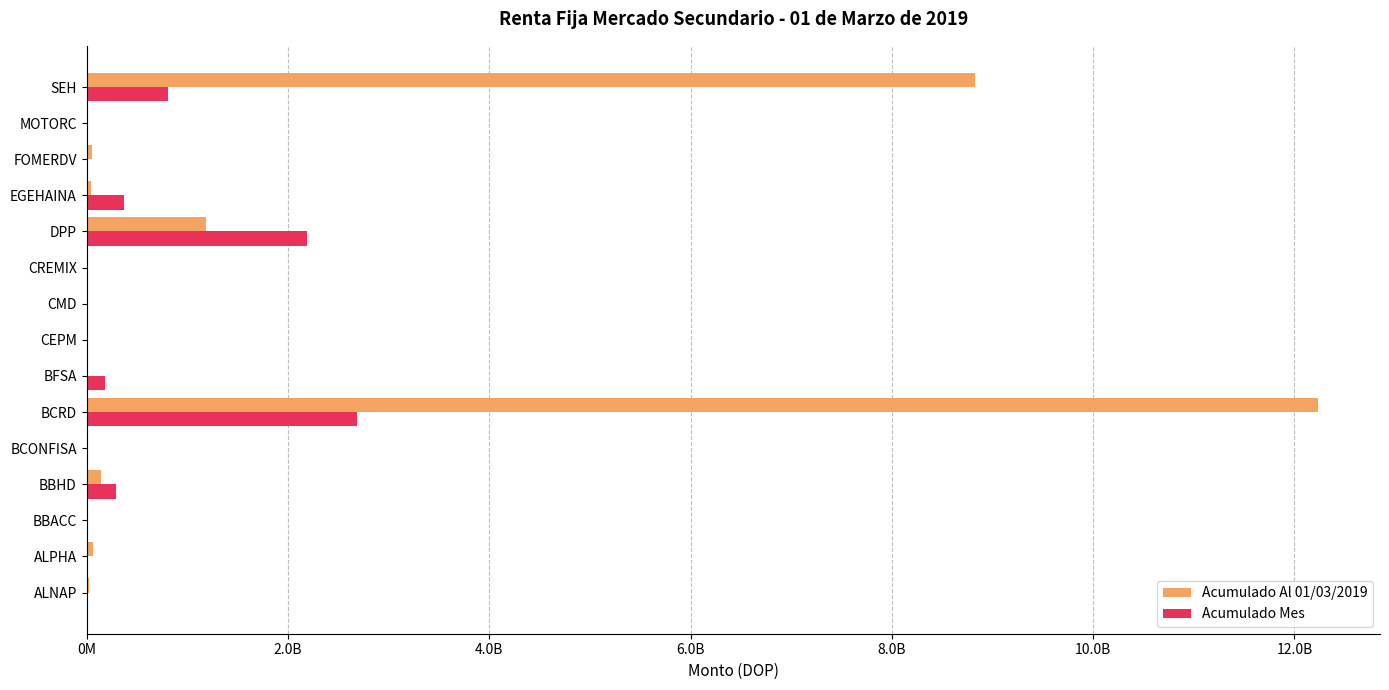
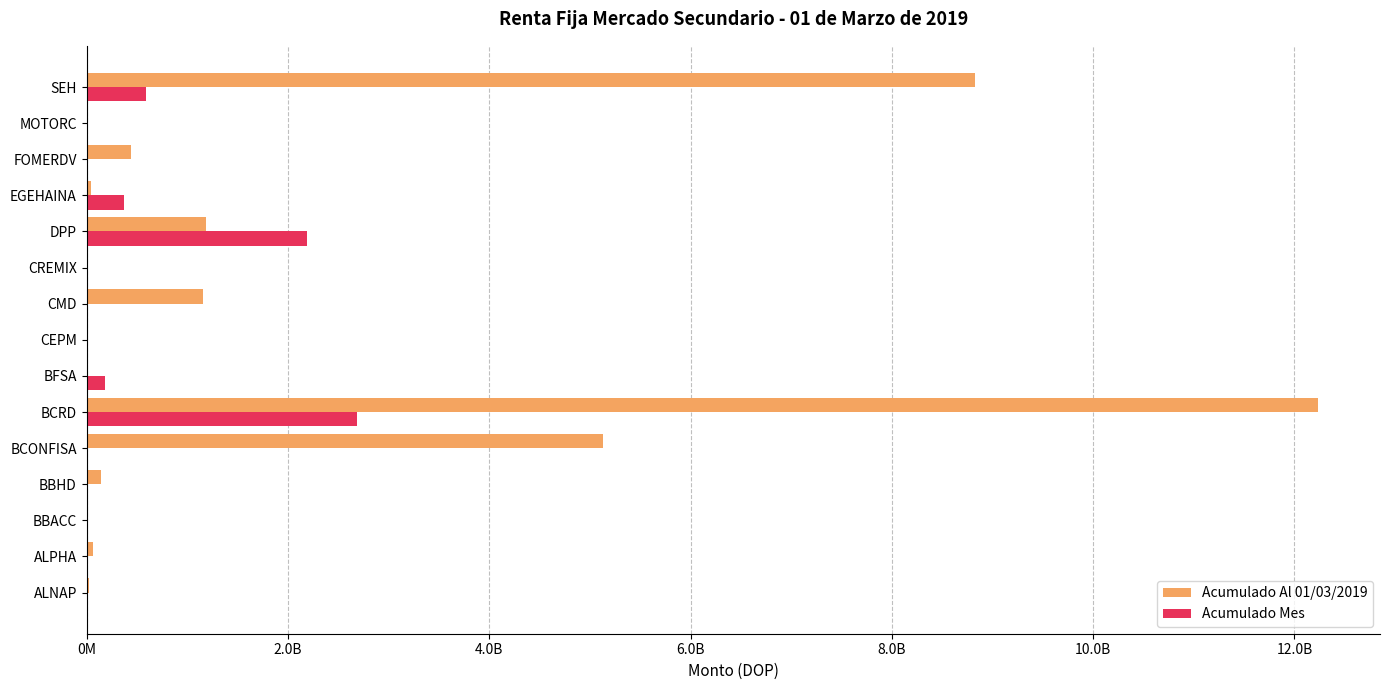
  {
    "Acumulado Al 01/03/2019": {
      "SEH": 8820000000,
-     "FOMERDV": 50000000,
+     "FOMERDV": 440000000,
      "EGEHAINA": 50000000,
      "DPP": 1190000000,
-     "CMD": 0,
+     "CMD": 1150000000,
      "BCRD": 12240000000,
-     "BCONFISA": 0,
+     "BCONFISA": 5130000000,
      "BBHD": 140000000,
      "ALPHA": 60000000
    },
    "Acumulado Mes": {
-     "SEH": 810000000,
+     "SEH": 590000000,
      "MOTORC": 0,
      "FOMERDV": 0,
      "EGEHAINA": 370000000,
      "DPP": 2190000000,
      "CREMIX": 0,
      "CMD": 0,
      "CEPM": 0,
      "BFSA": 180000000,
      "BCRD": 2690000000,
      "BCONFISA": 0,
-     "BBHD": 290000000,
+     "BBHD": 20000000,
      "BBACC": 0,
      "ALPHA": 0,
      "ALNAP": 0
    }
  }
